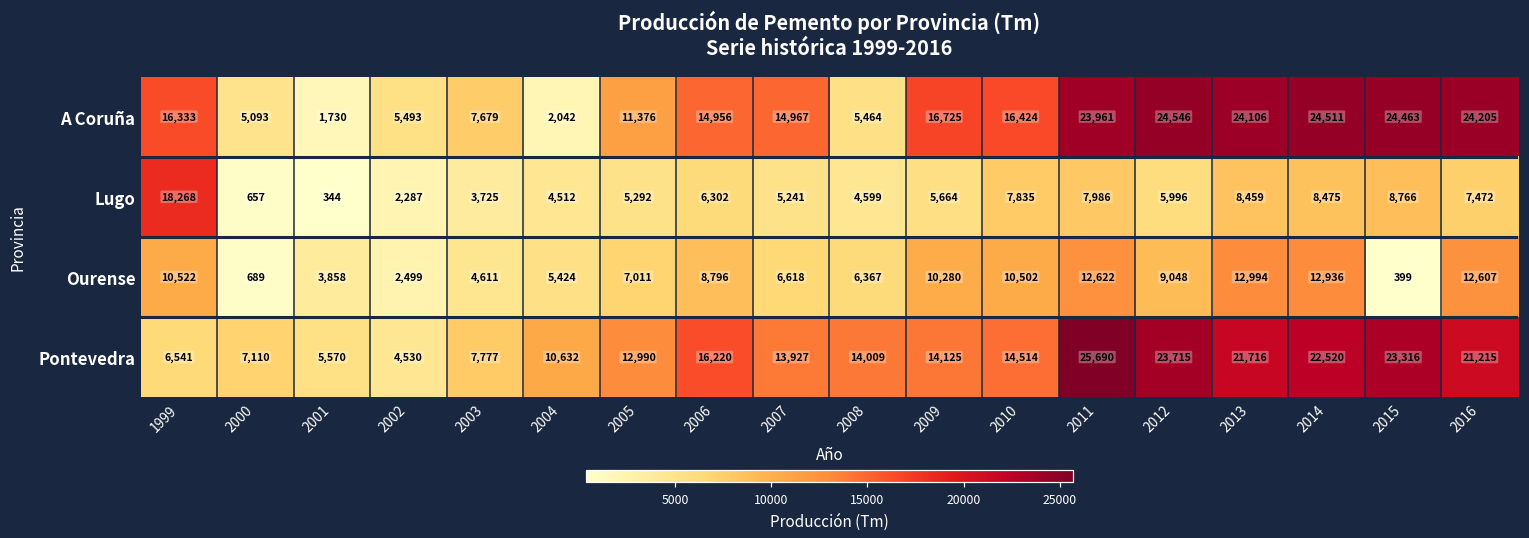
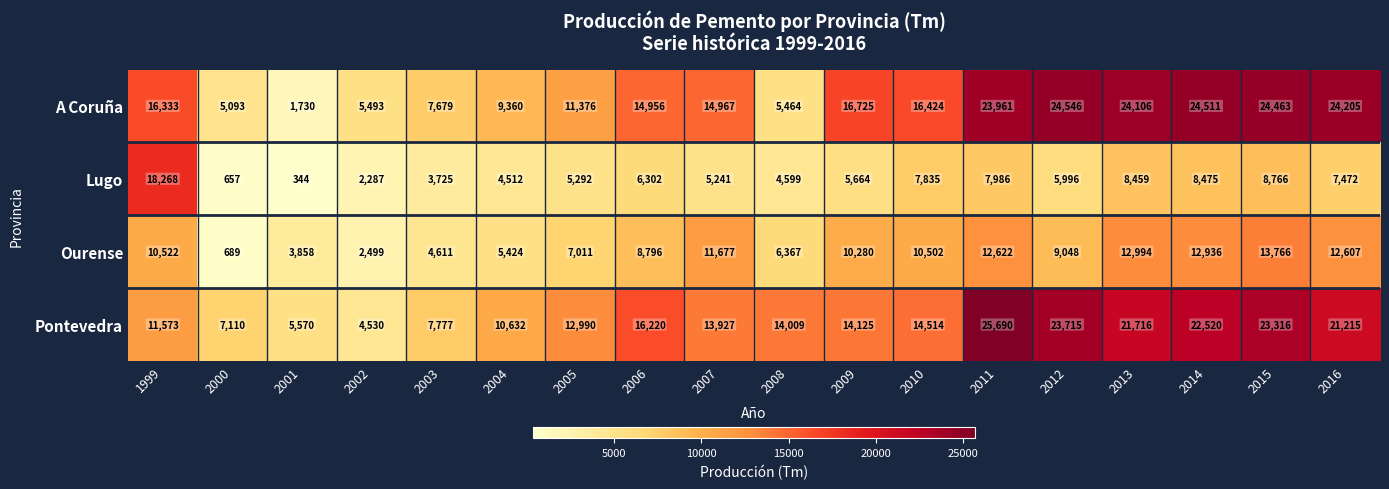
  {
    "A Coruña": {
-     "2004": "2,042"
+     "2004": "9,360"
    },
    "Ourense": {
-     "2007": "6,618",
-     "2015": "399"
+     "2007": "11,677",
+     "2015": "13,766"
    },
    "Pontevedra": {
-     "1999": "6,541"
+     "1999": "11,573"
    }
  }
